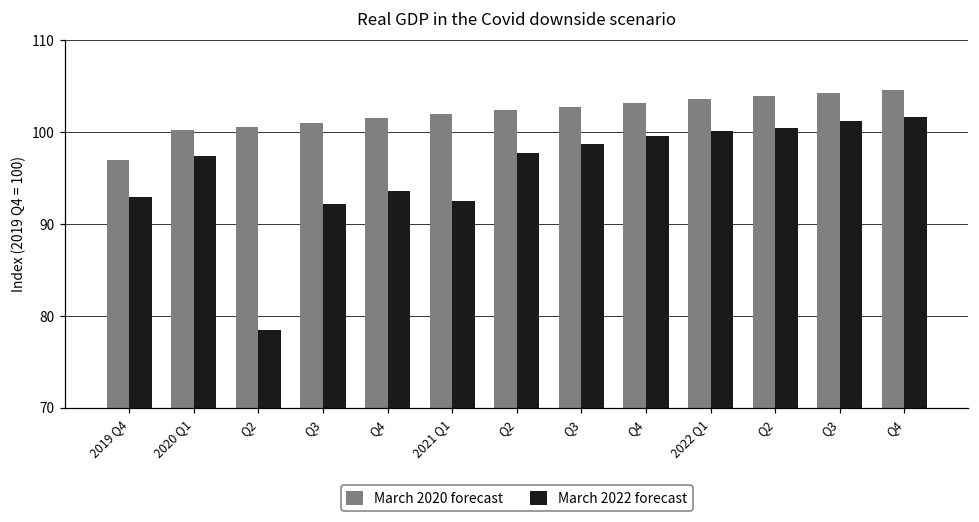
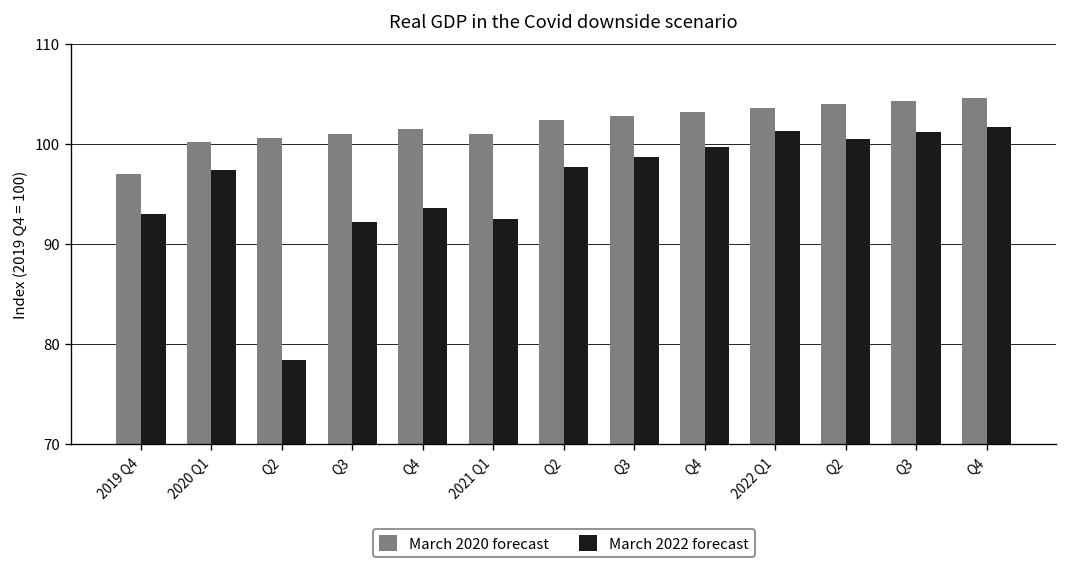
  {
    "March 2020 forecast": {
      "2019 Q4": 97,
      "2020 Q1": 100,
-     "2021 Q1": 102,
+     "2021 Q1": 101,
      "2022 Q1": 104
    },
    "March 2022 forecast": {
      "2019 Q4": 93,
      "2020 Q1": 97,
      "2021 Q1": 92,
-     "2022 Q1": 100
+     "2022 Q1": 101
    }
  }
